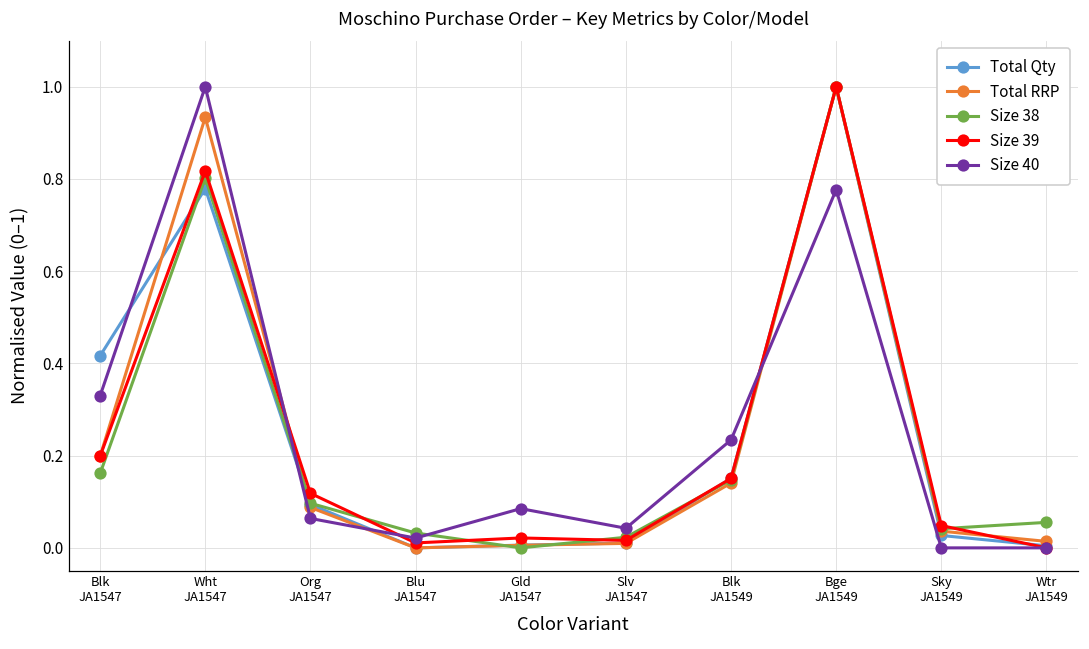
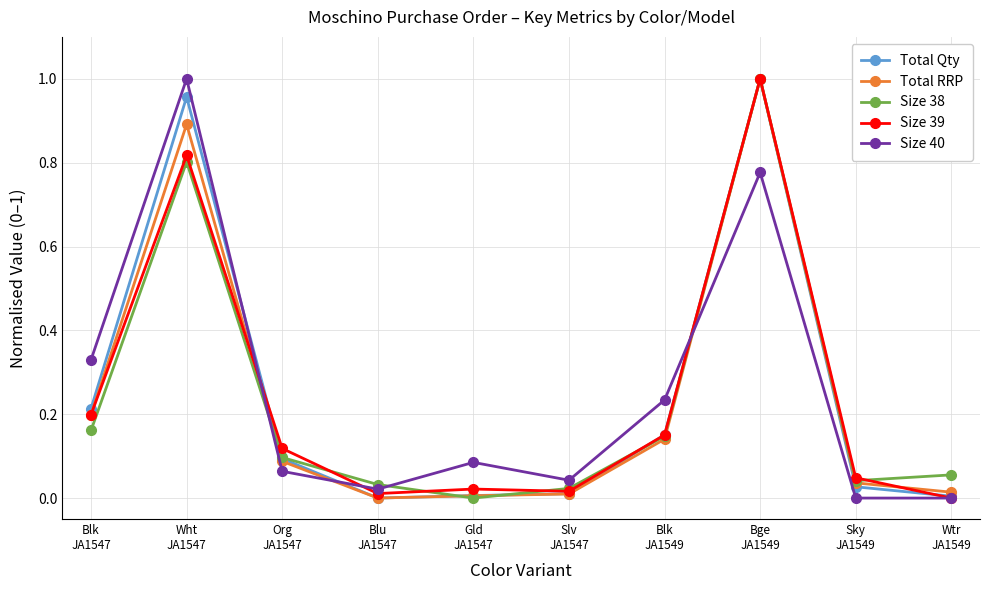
  {
    "Total Qty": {
-     "Blk JA1547": 0.42,
-     "Wht JA1547": 0.78,
+     "Blk JA1547": 0.21,
+     "Wht JA1547": 0.96,
      "Sky JA1549": 0.03
    },
    "Total RRP": {
-     "Wht JA1547": 0.93,
+     "Wht JA1547": 0.89,
      "Org JA1547": 0.09,
      "Blk JA1549": 0.14,
      "Wtr JA1549": 0.01
    },
    "Size 38": {
      "Blk JA1547": 0.16,
      "Wht JA1547": 0.80,
      "Blu JA1547": 0.03,
      "Slv JA1547": 0.02,
      "Wtr JA1549": 0.06
    },
    "Size 39": {
      "Wht JA1547": 0.82,
      "Org JA1547": 0.12,
      "Blu JA1547": 0.01,
      "Gld JA1547": 0.02,
      "Sky JA1549": 0.05
    },
    "Size 40": {
      "Blk JA1547": 0.33,
      "Wht JA1547": 1.00,
      "Org JA1547": 0.06,
      "Blu JA1547": 0.02,
      "Gld JA1547": 0.09,
      "Slv JA1547": 0.04,
      "Blk JA1549": 0.23,
      "Bge JA1549": 0.78,
      "Sky JA1549": 0.00
    }
  }
